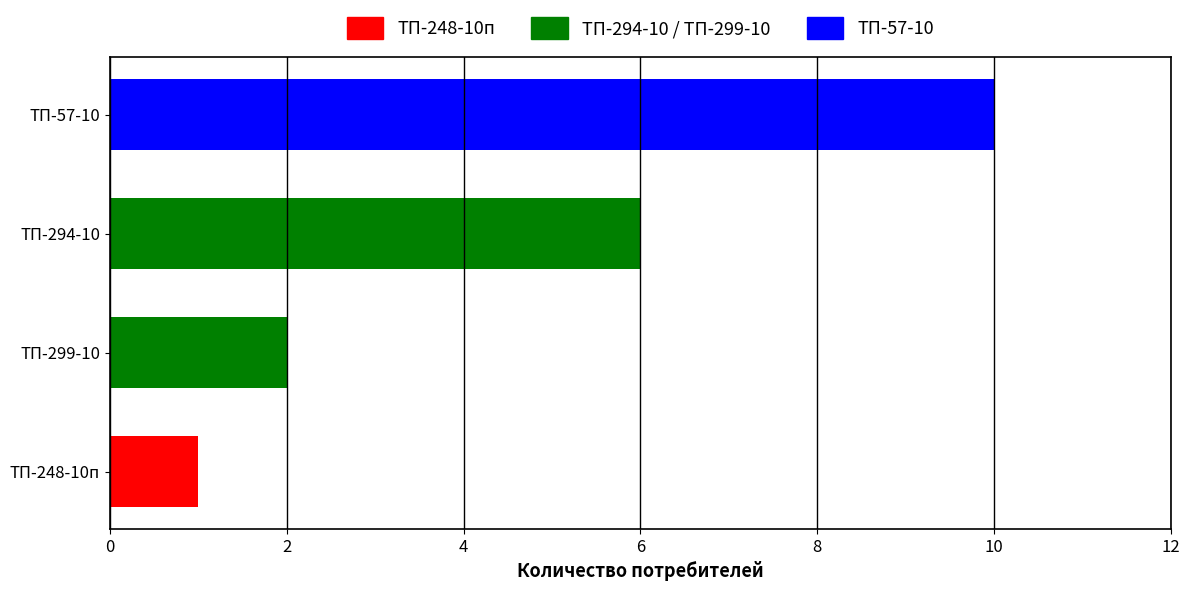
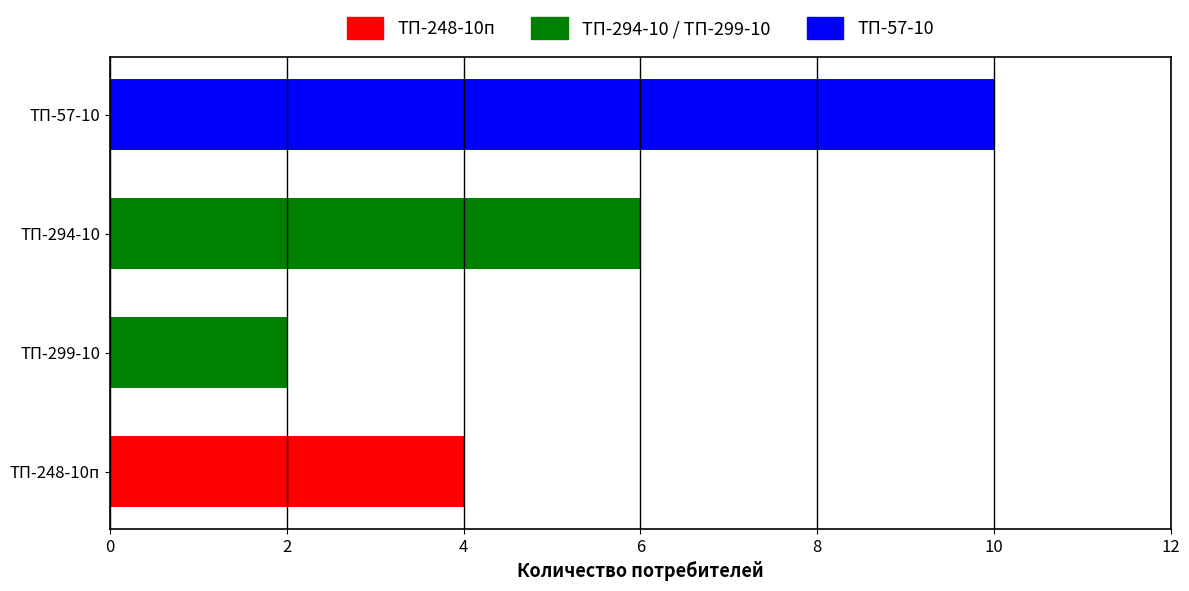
  {
    "ТП-57-10": 10,
    "ТП-294-10": 6,
    "ТП-299-10": 2,
-   "ТП-248-10п": 1
+   "ТП-248-10п": 4
  }
